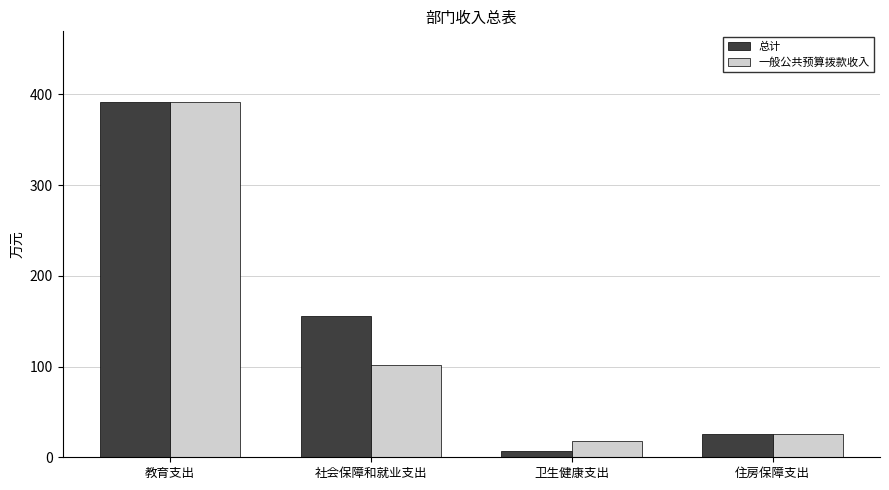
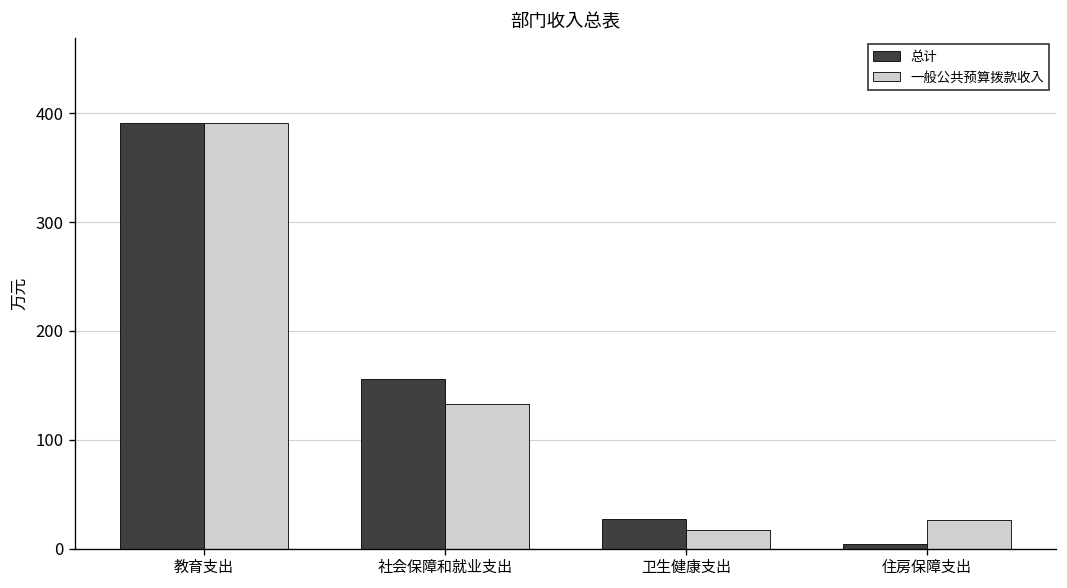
  {
    "总计": {
      "教育支出": 390,
      "社会保障和就业支出": 160,
-     "卫生健康支出": 10,
-     "住房保障支出": 30
+     "卫生健康支出": 30,
+     "住房保障支出": 0
    },
    "一般公共预算拨款收入": {
      "教育支出": 390,
-     "社会保障和就业支出": 100,
+     "社会保障和就业支出": 130,
      "卫生健康支出": 20,
      "住房保障支出": 30
    }
  }
